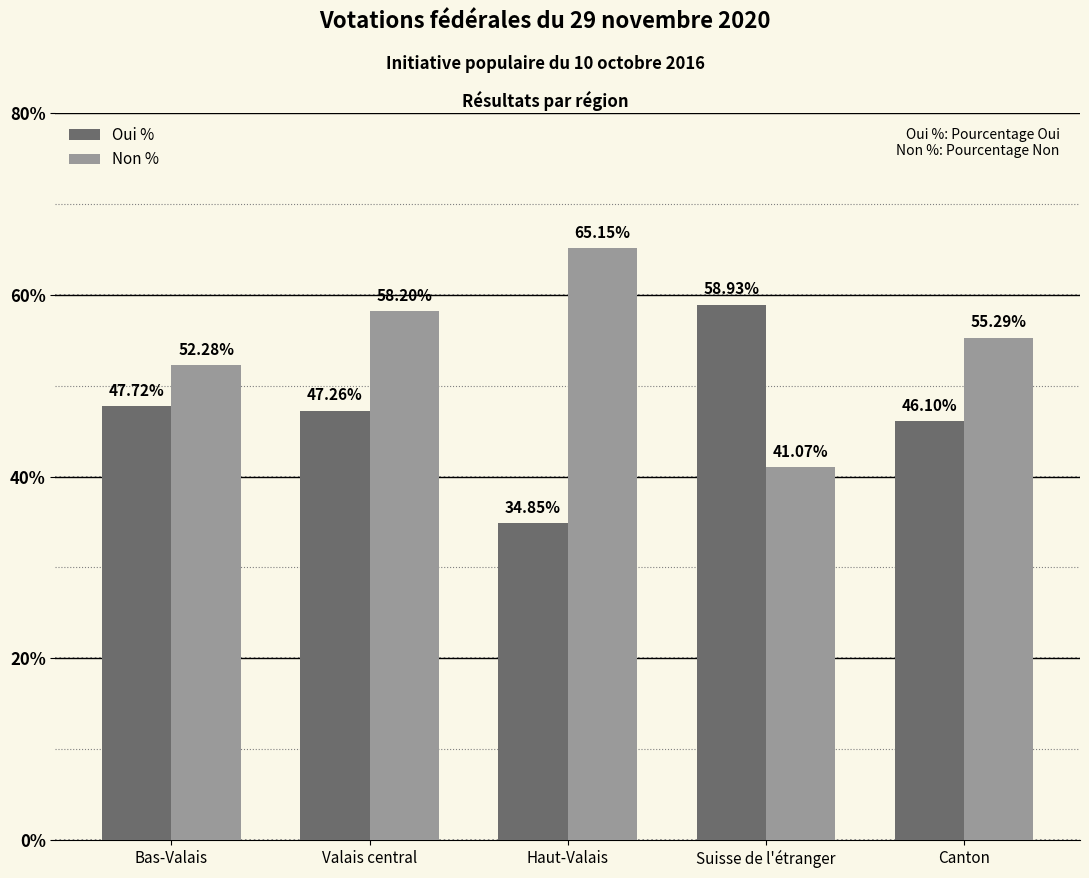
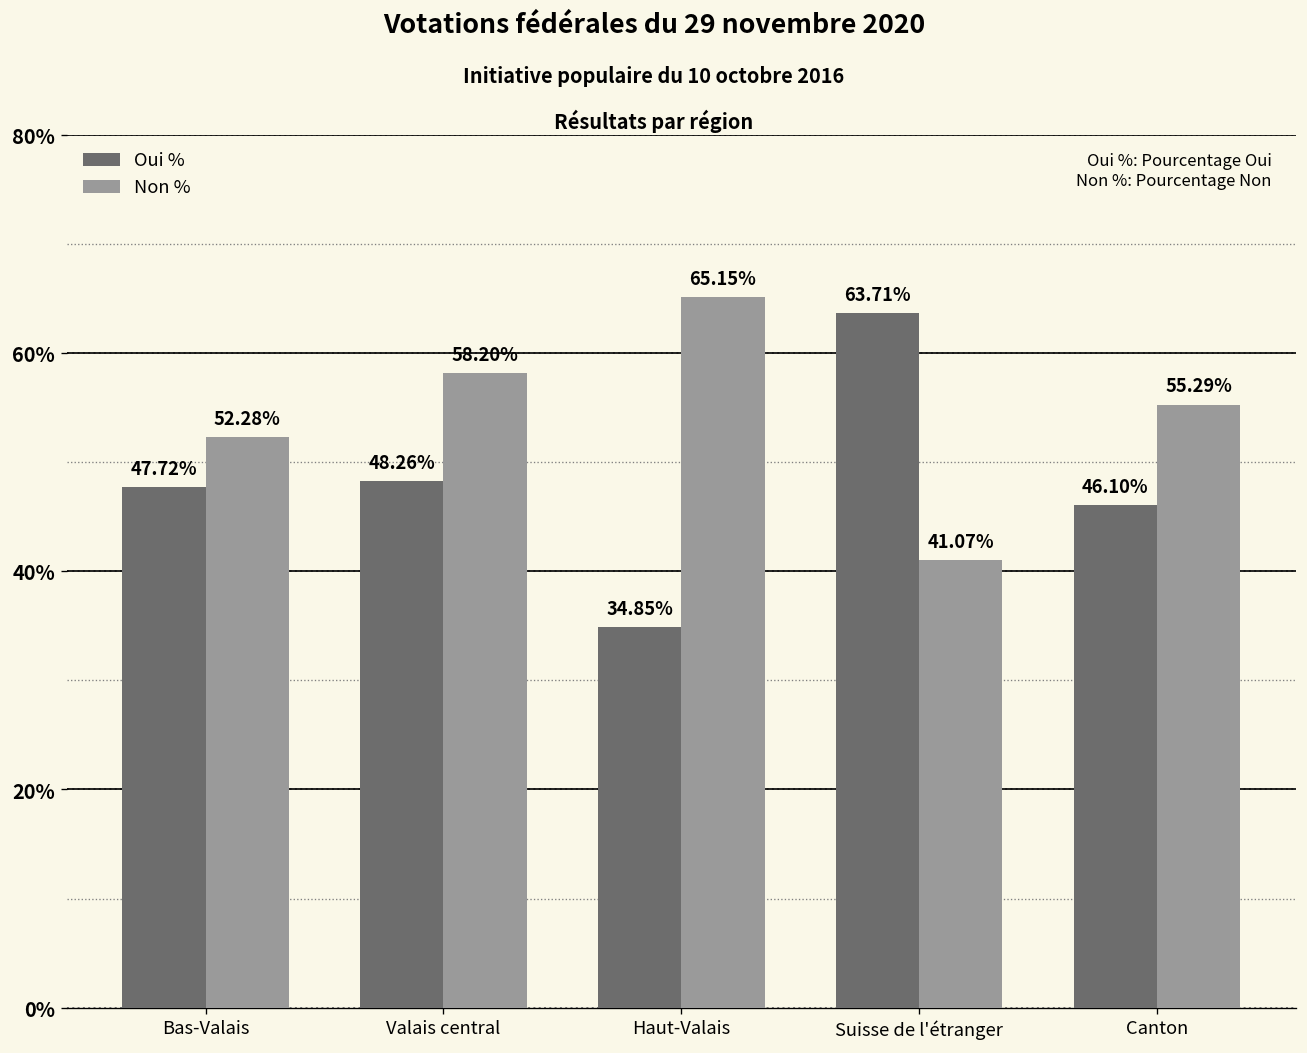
  {
    "Oui %": {
      "Bas-Valais": "47.72%",
-     "Valais central": "47.26%",
+     "Valais central": "48.26%",
      "Haut-Valais": "34.85%",
-     "Suisse de l'étranger": "58.93%",
+     "Suisse de l'étranger": "63.71%",
      "Canton": "46.10%"
    },
    "Non %": {
      "Bas-Valais": "52.28%",
      "Valais central": "58.20%",
      "Haut-Valais": "65.15%",
      "Suisse de l'étranger": "41.07%",
      "Canton": "55.29%"
    }
  }
